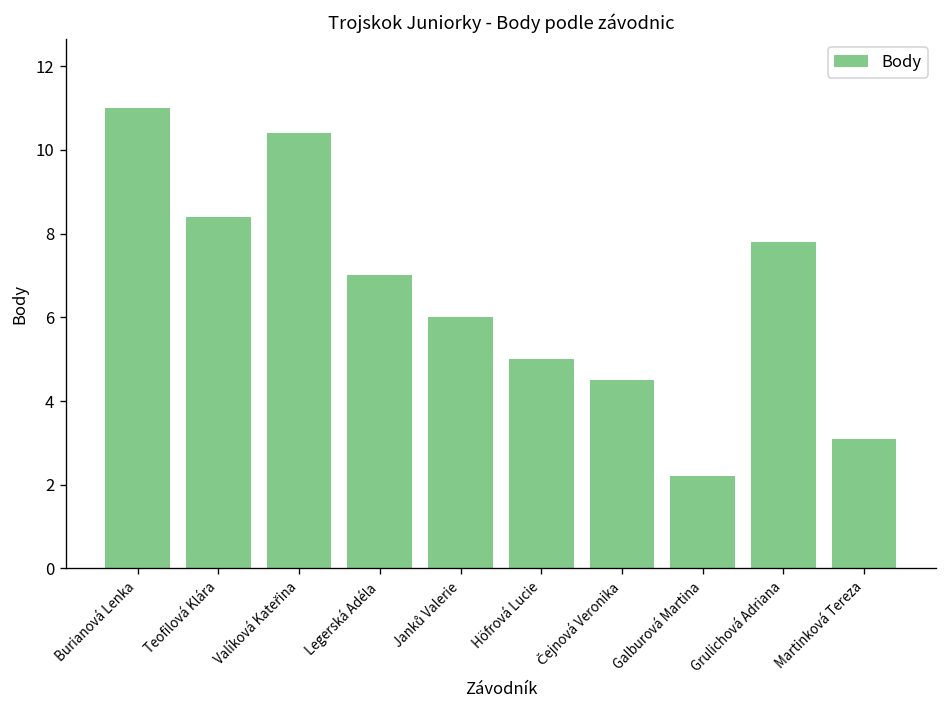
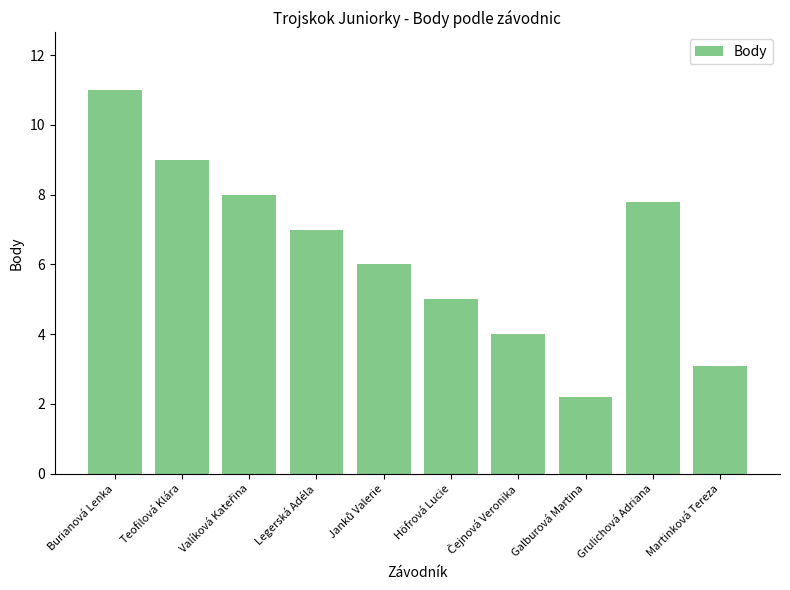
  {
    "Burianová Lenka": 11.0,
-   "Teofilová Klára": 8.4,
-   "Valíková Kateřina": 10.4,
+   "Teofilová Klára": 9.0,
+   "Valíková Kateřina": 8.0,
    "Legerská Adéla": 7.0,
    "Janků Valerie": 6.0,
    "Höfrová Lucie": 5.0,
-   "Čejnová Veronika": 4.5,
+   "Čejnová Veronika": 4.0,
    "Galburová Martina": 2.2,
    "Grulichová Adriana": 7.8,
    "Martinková Tereza": 3.1
  }
